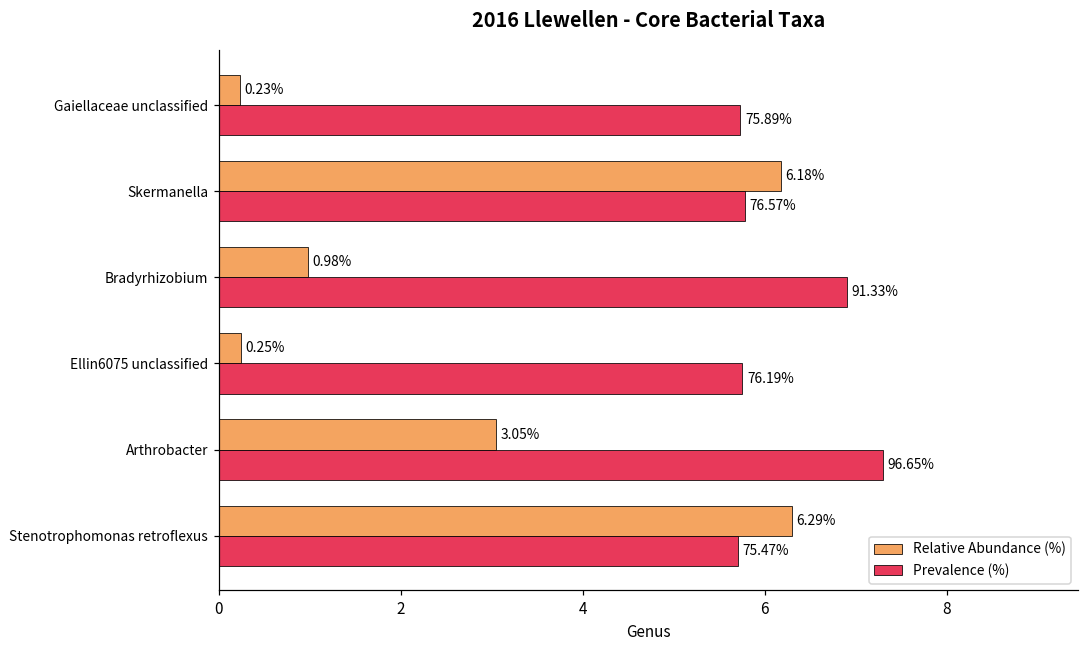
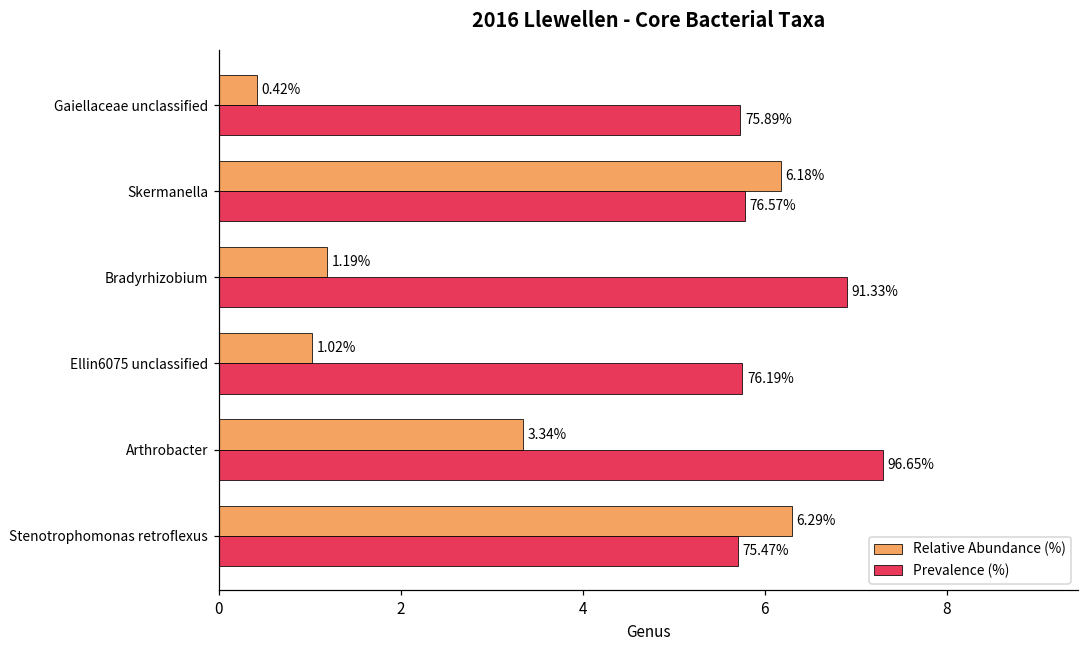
  {
    "Relative Abundance (%)": {
-     "Gaiellaceae unclassified": "0.23%",
+     "Gaiellaceae unclassified": "0.42%",
      "Skermanella": "6.18%",
-     "Bradyrhizobium": "0.98%",
-     "Ellin6075 unclassified": "0.25%",
-     "Arthrobacter": "3.05%",
+     "Bradyrhizobium": "1.19%",
+     "Ellin6075 unclassified": "1.02%",
+     "Arthrobacter": "3.34%",
      "Stenotrophomonas retroflexus": "6.29%"
    }
  }
